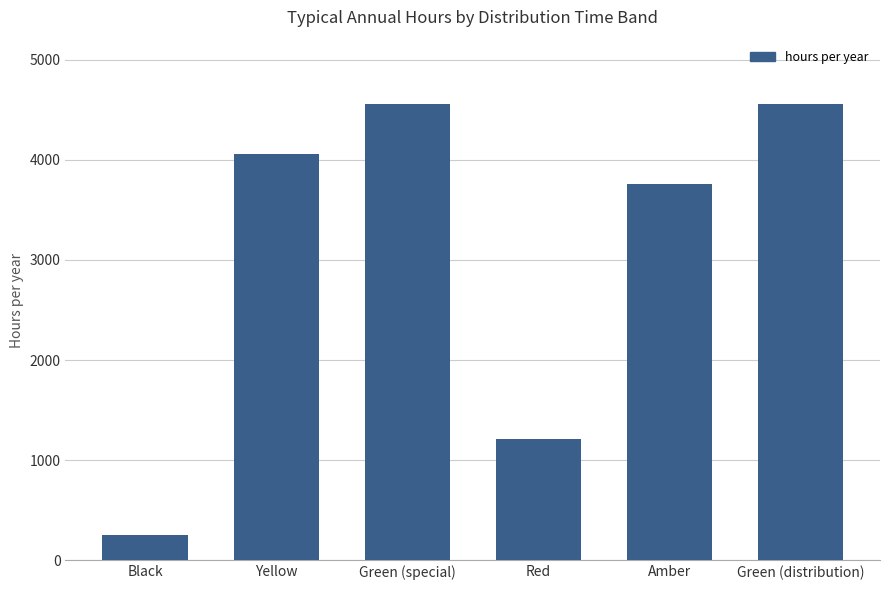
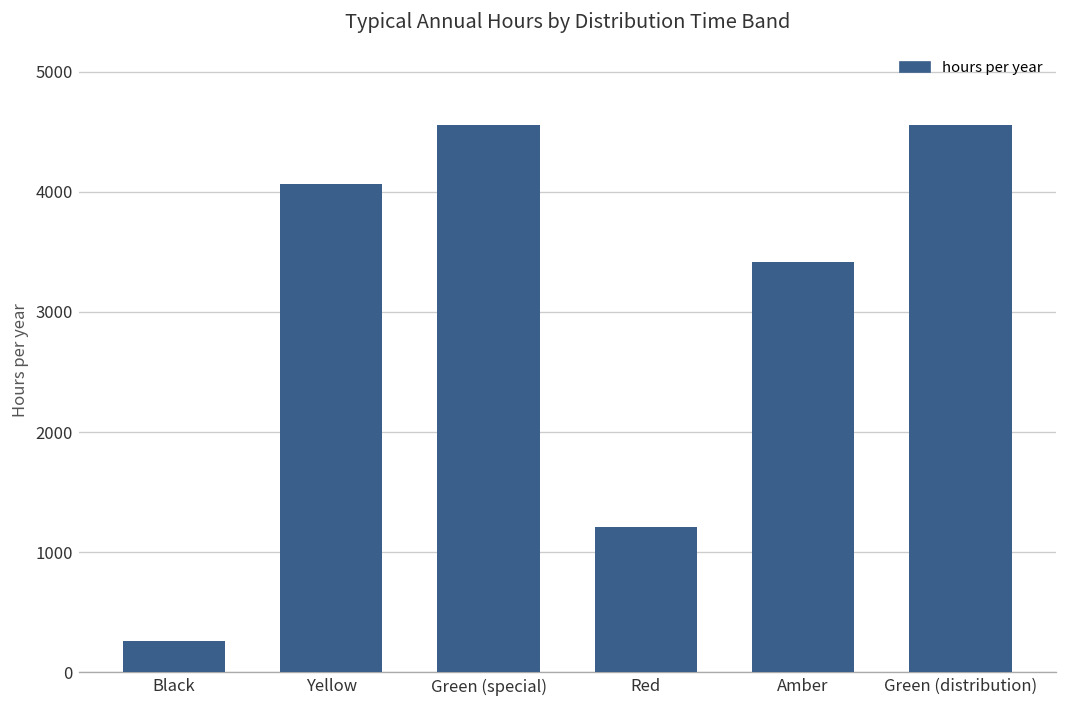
  {
    "Black": 260,
    "Yellow": 4060,
    "Green (special)": 4560,
    "Red": 1210,
-   "Amber": 3760,
+   "Amber": 3420,
    "Green (distribution)": 4560
  }
